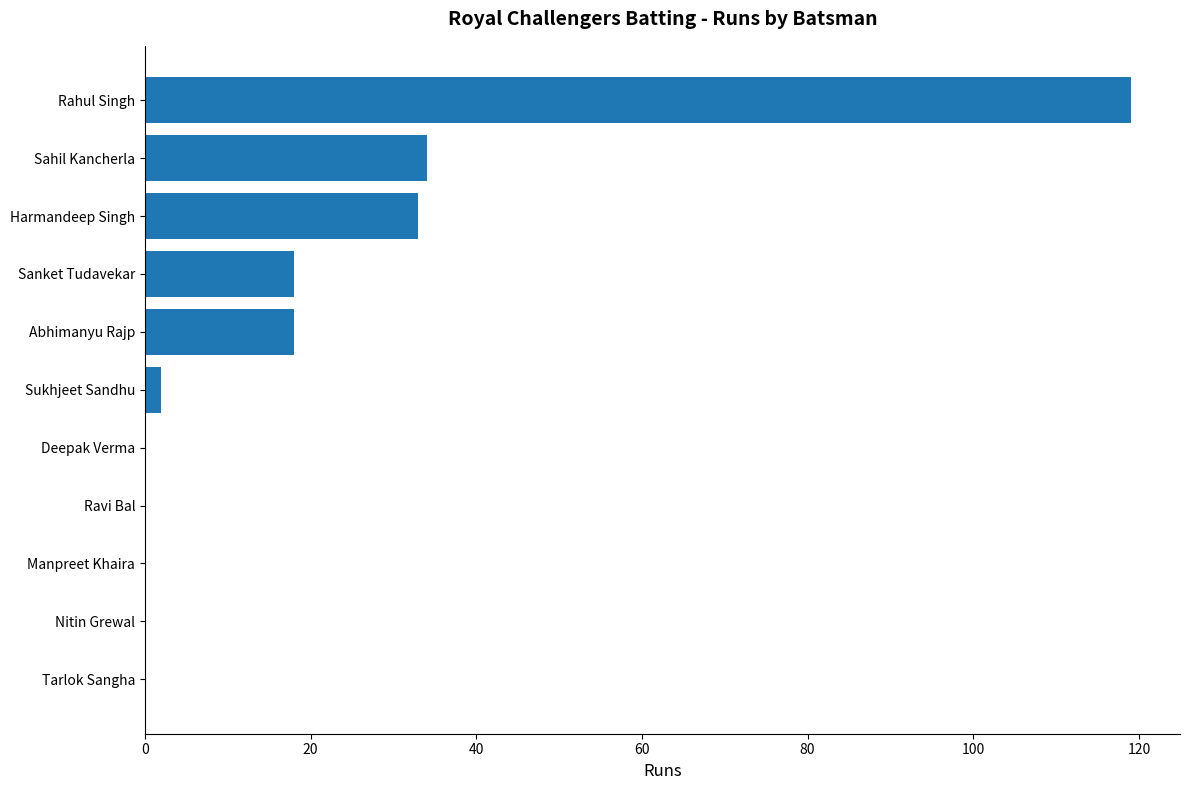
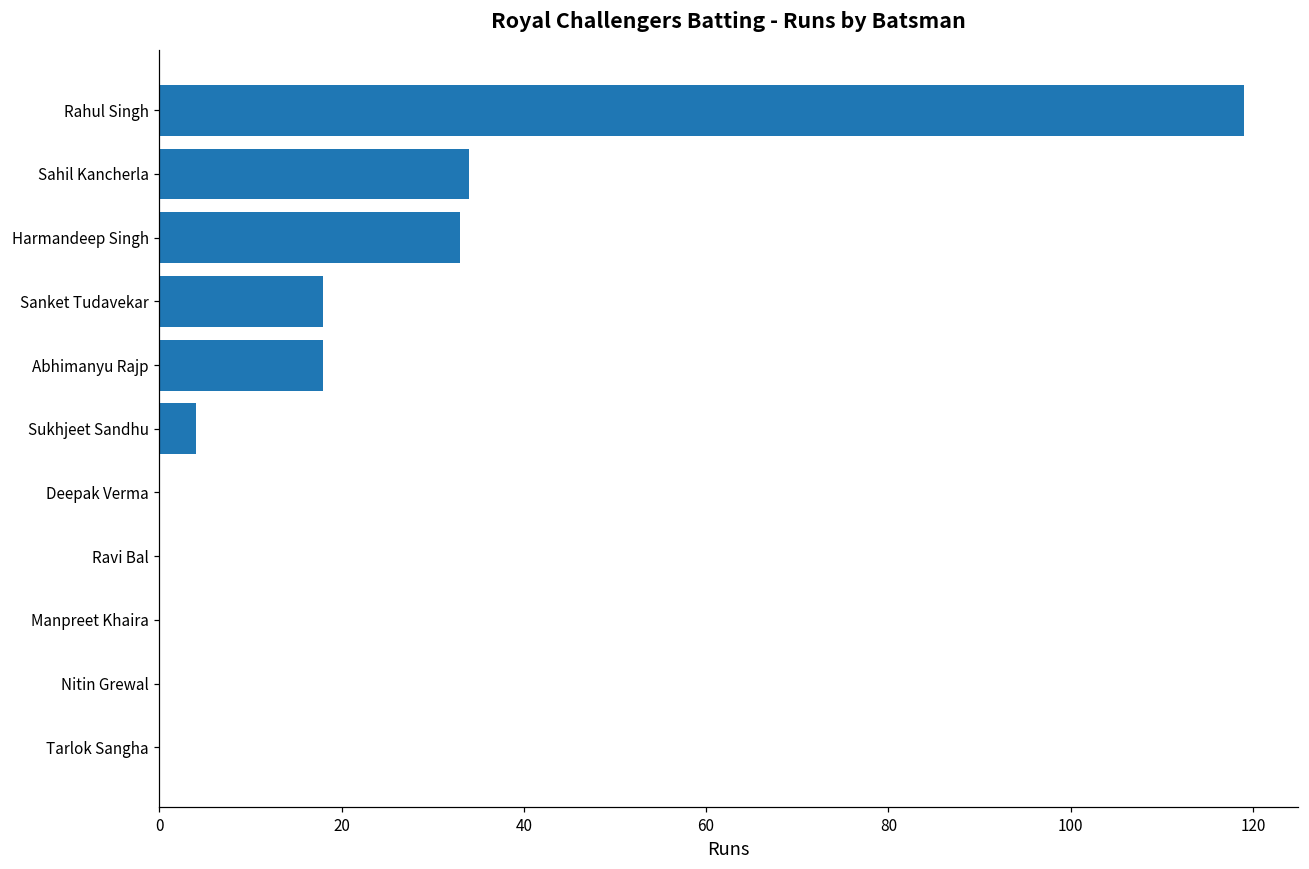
  {
    "Rahul Singh": 119,
    "Sahil Kancherla": 34,
    "Harmandeep Singh": 33,
    "Sanket Tudavekar": 18,
    "Abhimanyu Rajp": 18,
-   "Sukhjeet Sandhu": 2,
+   "Sukhjeet Sandhu": 4,
    "Deepak Verma": 0,
    "Ravi Bal": 0,
    "Manpreet Khaira": 0,
    "Nitin Grewal": 0,
    "Tarlok Sangha": 0
  }
